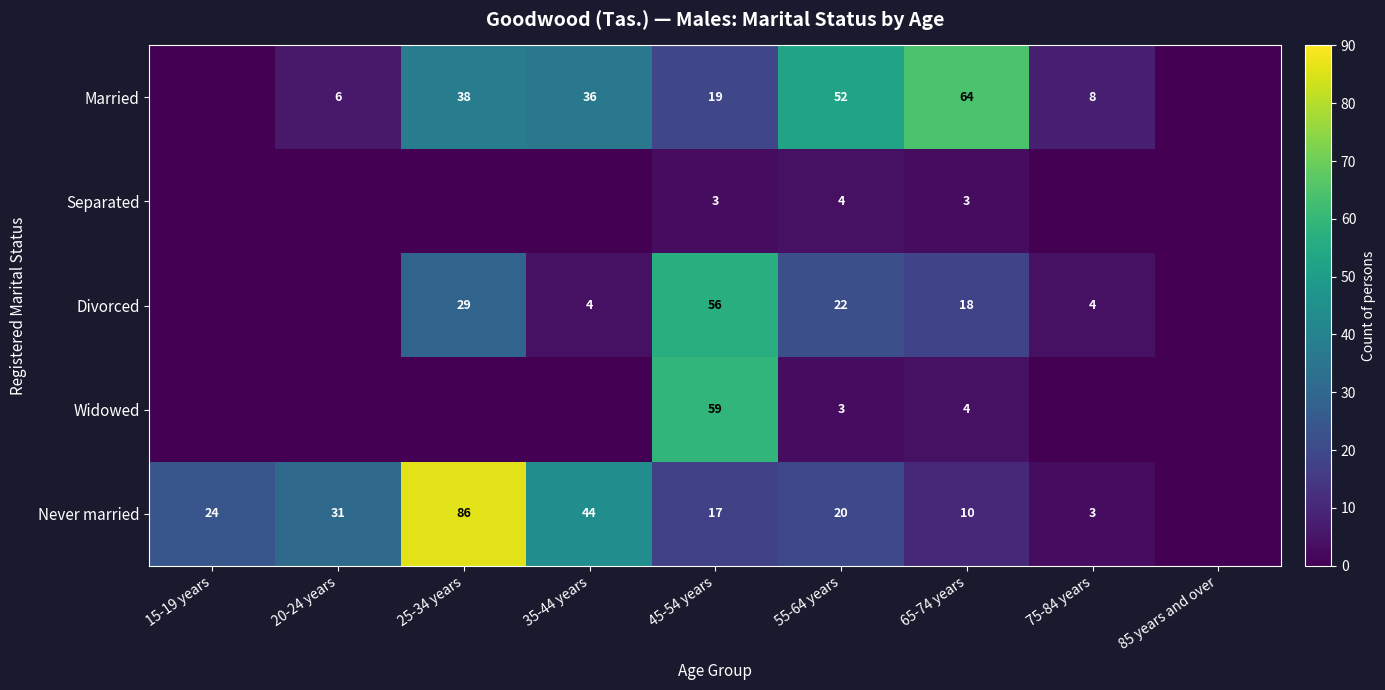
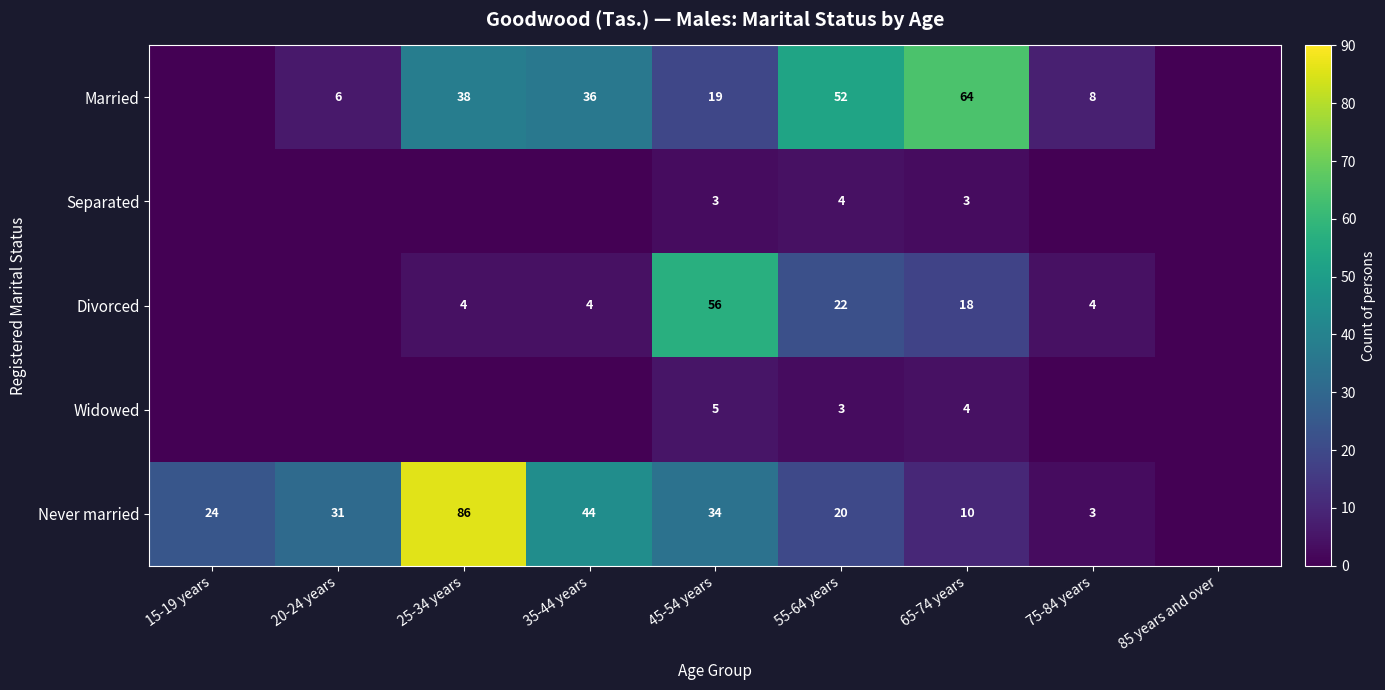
  {
    "Married": {
      "20-24 years": 6,
      "25-34 years": 38,
      "35-44 years": 36,
      "45-54 years": 19,
      "55-64 years": 52,
      "65-74 years": 64,
      "75-84 years": 8
    },
    "Separated": {
      "45-54 years": 3,
      "55-64 years": 4,
      "65-74 years": 3
    },
    "Divorced": {
-     "25-34 years": 29,
+     "25-34 years": 4,
      "35-44 years": 4,
      "45-54 years": 56,
      "55-64 years": 22,
      "65-74 years": 18,
      "75-84 years": 4
    },
    "Widowed": {
-     "45-54 years": 59,
+     "45-54 years": 5,
      "55-64 years": 3,
      "65-74 years": 4
    },
    "Never married": {
      "15-19 years": 24,
      "20-24 years": 31,
      "25-34 years": 86,
      "35-44 years": 44,
-     "45-54 years": 17,
+     "45-54 years": 34,
      "55-64 years": 20,
      "65-74 years": 10,
      "75-84 years": 3
    }
  }
